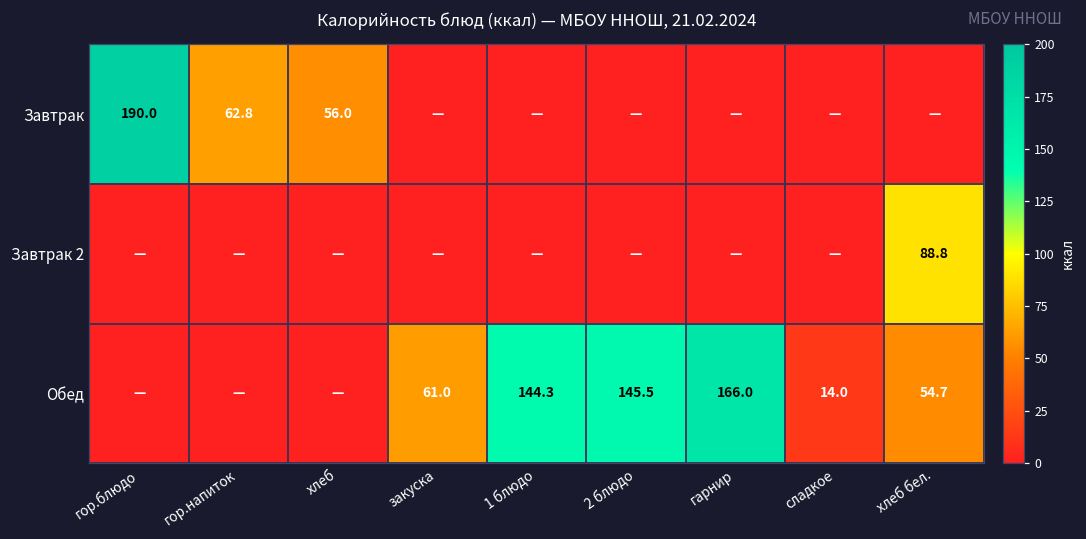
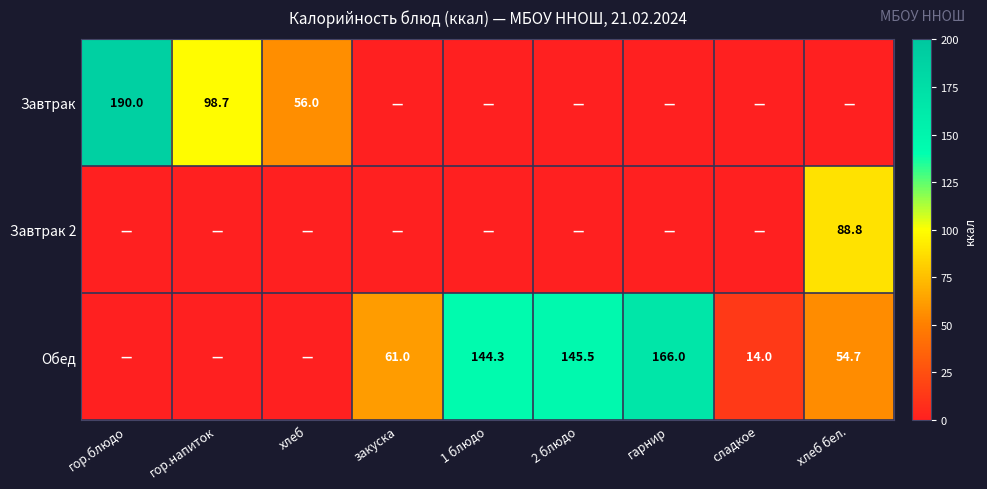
  {
    "Завтрак": {
      "гор.блюдо": 190.0,
-     "гор.напиток": 62.8,
+     "гор.напиток": 98.7,
      "хлеб": 56.0
    },
    "Завтрак 2": {
      "хлеб бел.": 88.8
    },
    "Обед": {
      "закуска": 61.0,
      "1 блюдо": 144.3,
      "2 блюдо": 145.5,
      "гарнир": 166.0,
      "сладкое": 14.0,
      "хлеб бел.": 54.7
    }
  }
